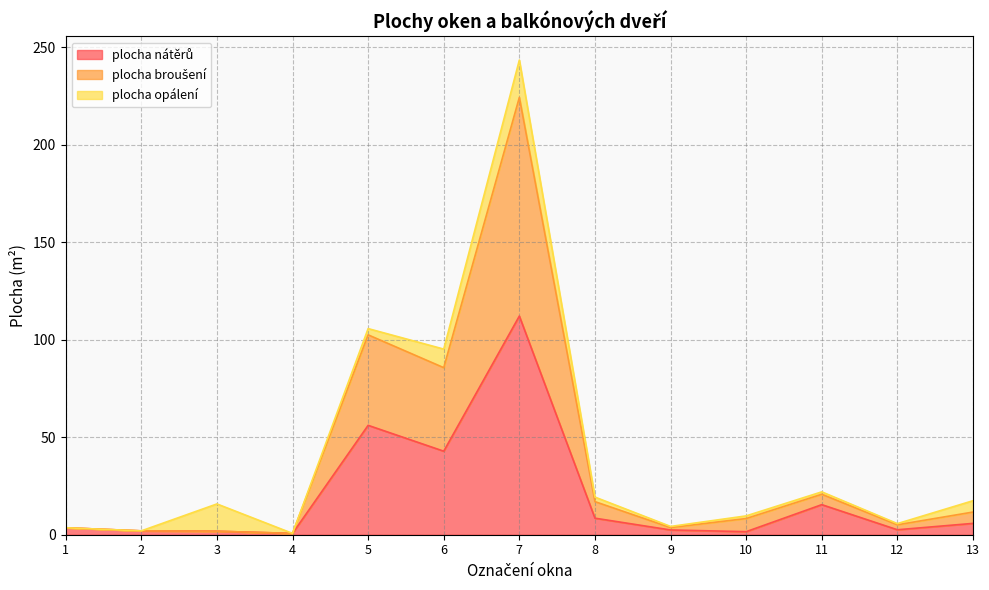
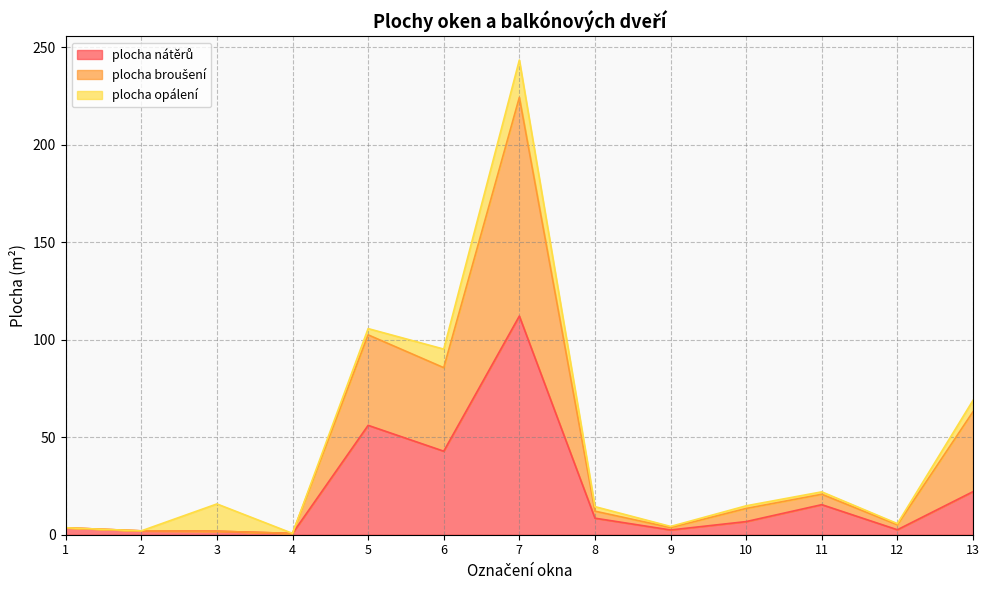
  {
    "plocha nátěrů": {
      "5": 56,
      "6": 43,
      "7": 112,
      "8": 8,
-     "10": 2,
+     "10": 7,
      "11": 15,
      "12": 3,
-     "13": 6
+     "13": 22
    },
    "plocha broušení": {
      "5": 46,
      "6": 43,
      "7": 112,
-     "8": 8,
+     "8": 4,
      "10": 7,
-     "13": 6
+     "13": 41
    },
    "plocha opálení": {
      "3": 14,
      "5": 3,
      "6": 10,
      "7": 19,
      "8": 2,
      "10": 1,
      "13": 6
    }
  }
